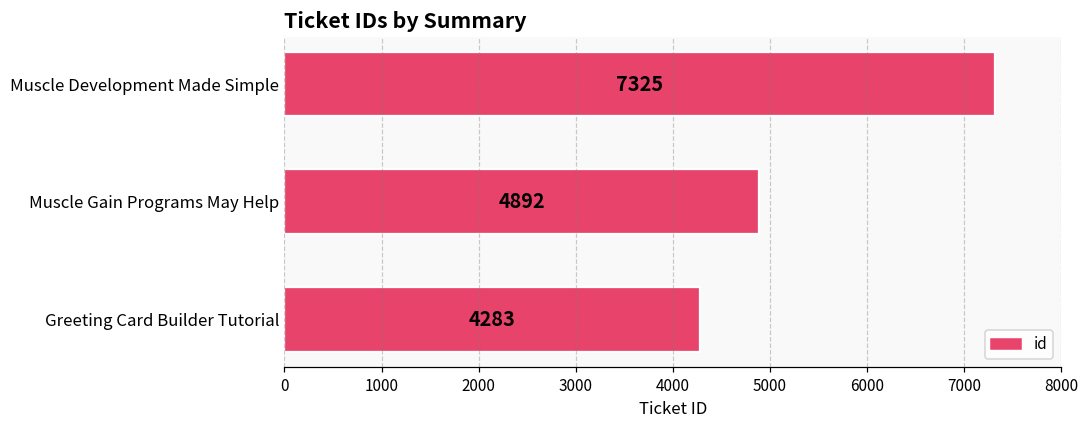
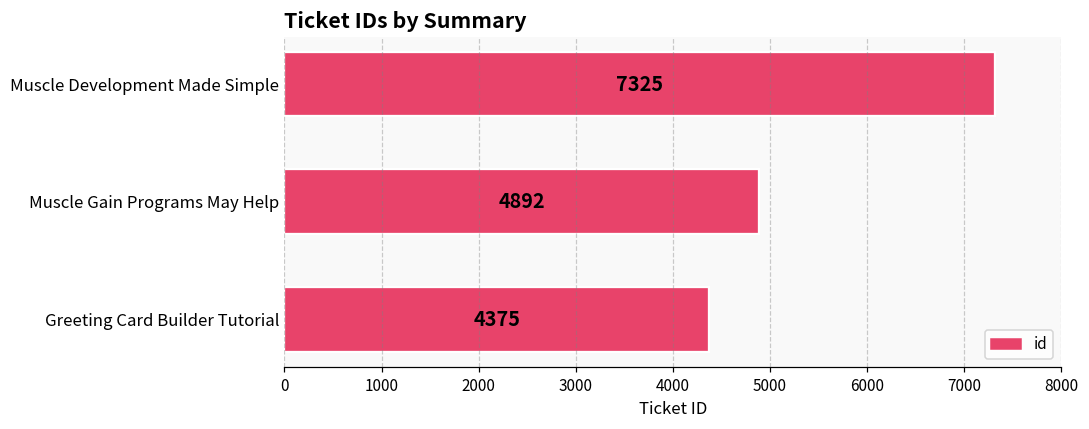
  {
    "Muscle Development Made Simple": 7325,
    "Muscle Gain Programs May Help": 4892,
-   "Greeting Card Builder Tutorial": 4283
+   "Greeting Card Builder Tutorial": 4375
  }
